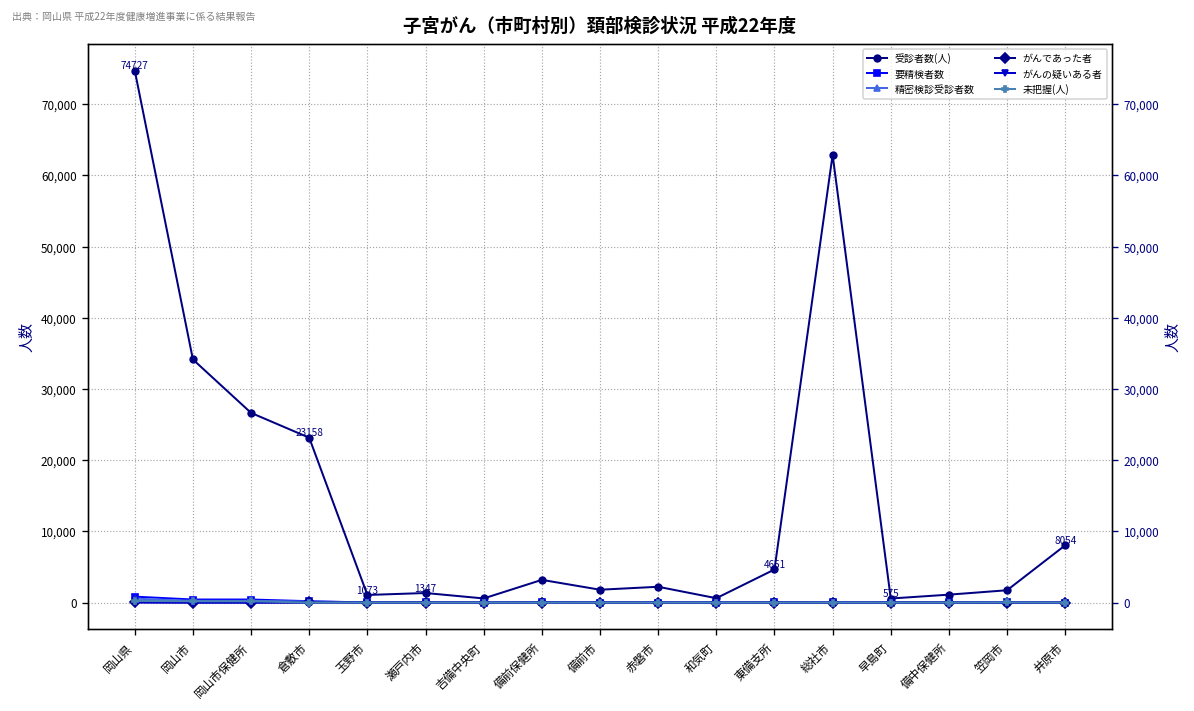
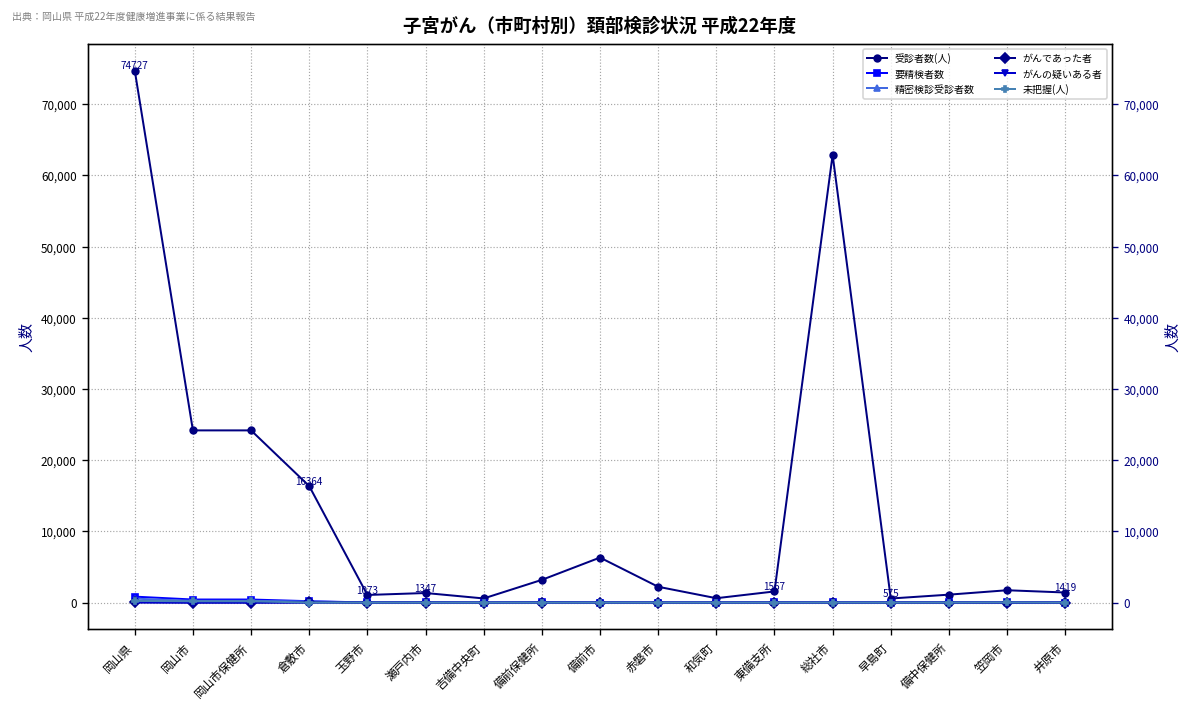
  {
    "受診者数(人)": {
      "岡山県": "74727",
-     "岡山市": "34,000",
-     "岡山市保健所": "27,000",
-     "倉敷市": "23158",
+     "岡山市": "24,000",
+     "岡山市保健所": "24,000",
+     "倉敷市": "16364",
      "玉野市": "1073",
      "瀬戸内市": "1347",
-     "備前市": "2,000",
-     "東備支所": "4651",
+     "備前市": "6,000",
+     "東備支所": "1567",
      "早島町": "575",
-     "井原市": "8054"
+     "井原市": "1419"
    }
  }
